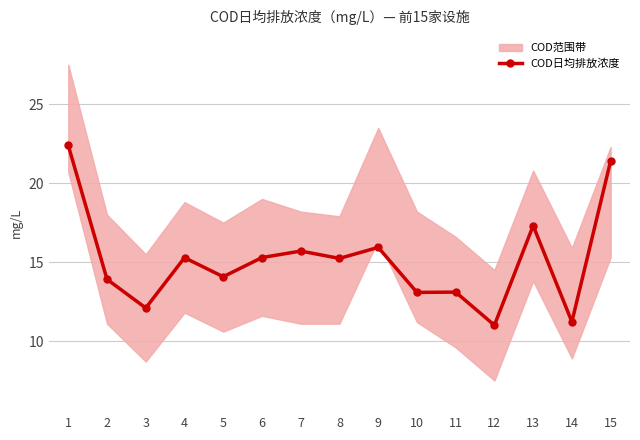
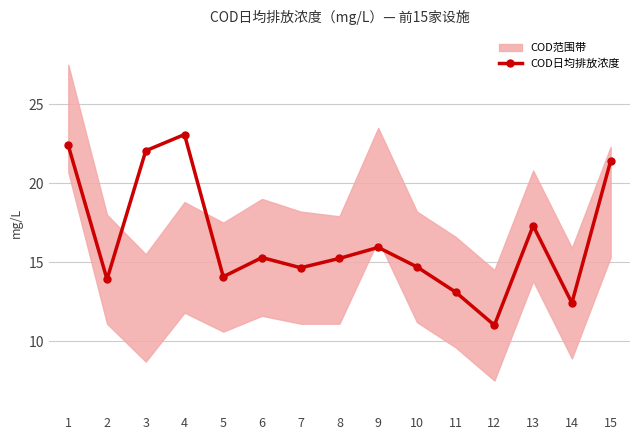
  {
    "COD日均排放浓度": {
      "1": 22.4,
      "2": 13.9,
-     "3": 12.1,
-     "4": 15.3,
+     "3": 22.1,
+     "4": 23.1,
      "5": 14.1,
      "6": 15.3,
-     "7": 15.7,
+     "7": 14.6,
      "8": 15.2,
      "9": 15.9,
-     "10": 13.1,
+     "10": 14.7,
      "11": 13.1,
      "12": 11.0,
      "13": 17.3,
-     "14": 11.2,
+     "14": 12.4,
      "15": 21.4
    }
  }
